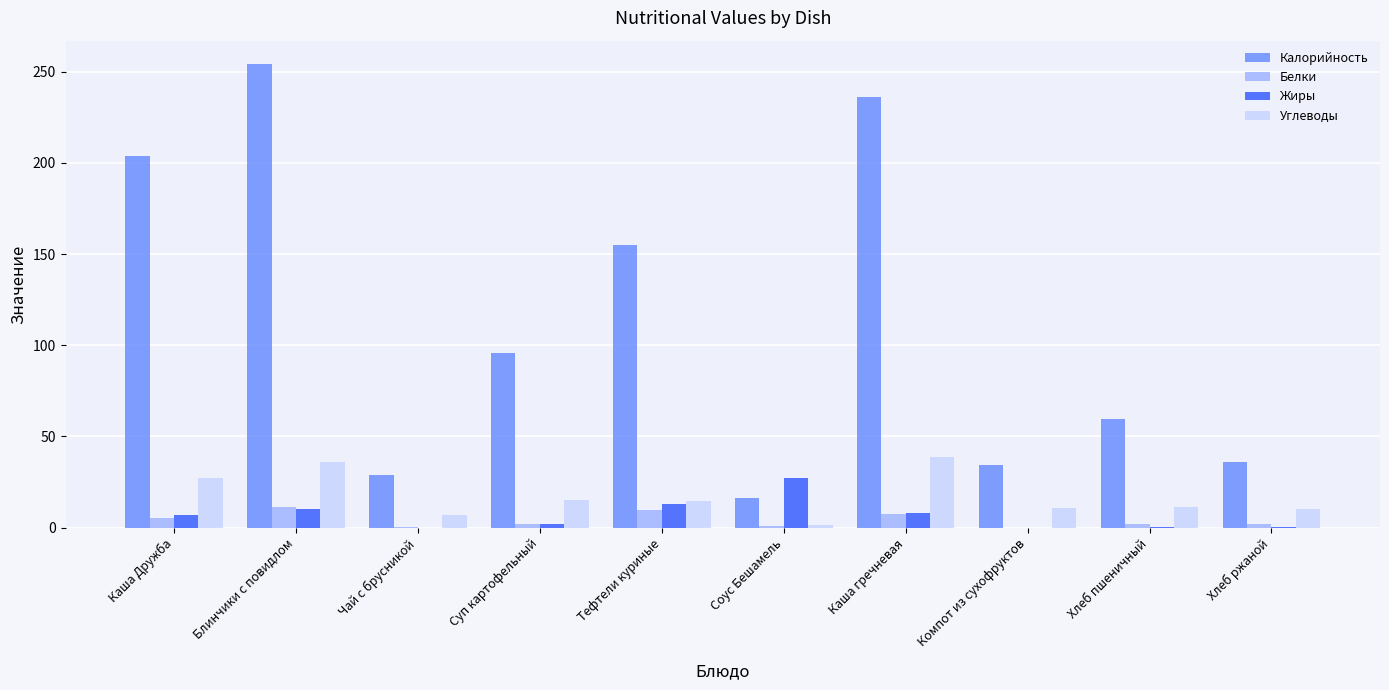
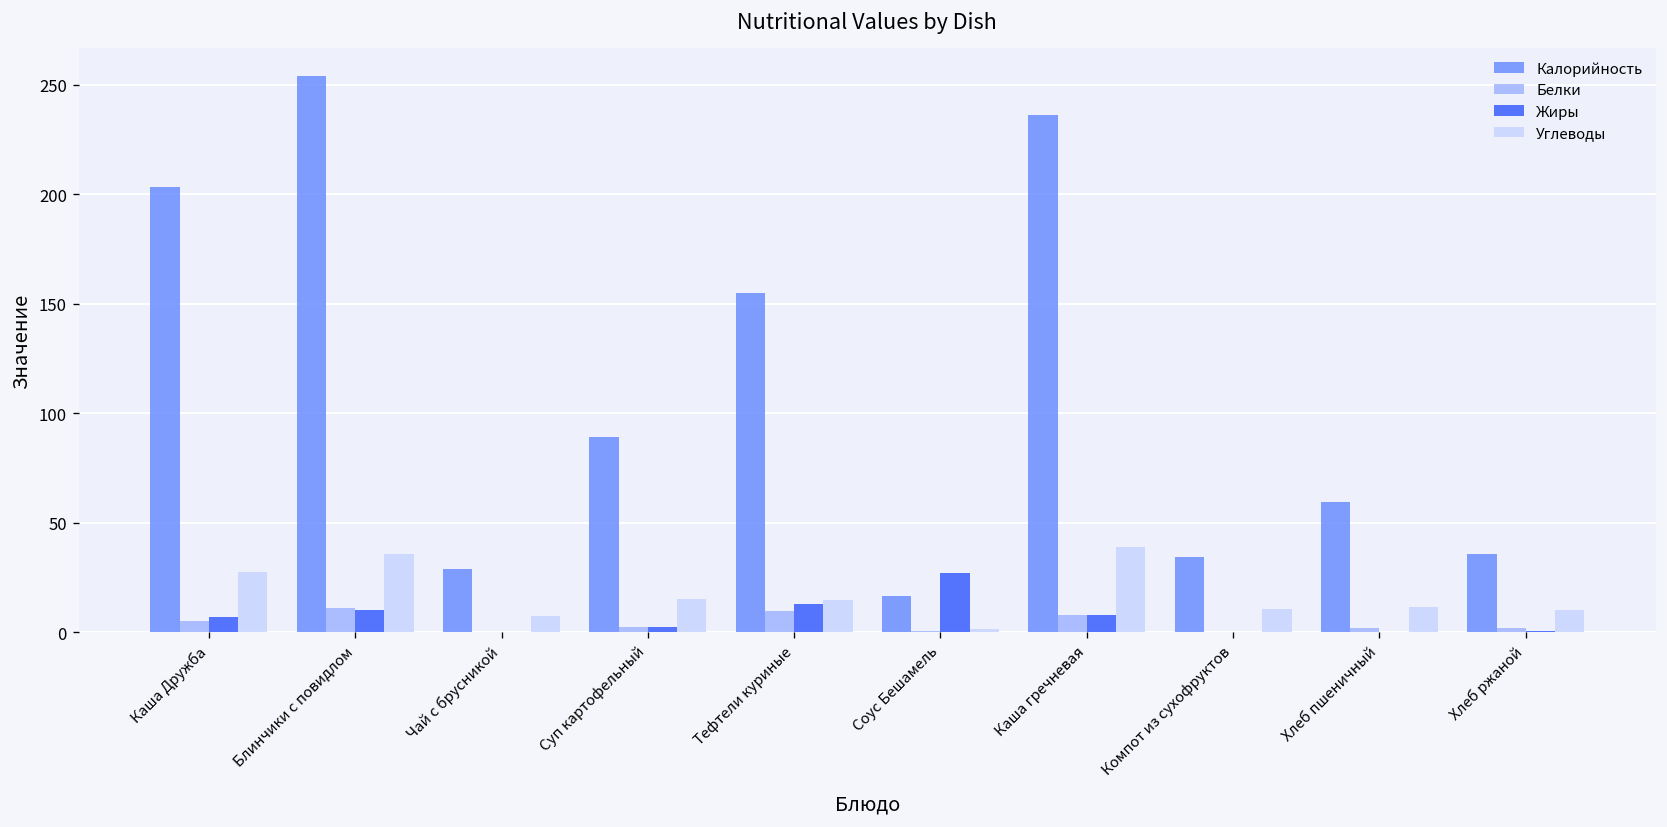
  {
    "Калорийность": {
      "Каша Дружба": 204,
      "Блинчики с повидлом": 254,
      "Чай с брусникой": 29,
-     "Суп картофельный": 96,
+     "Суп картофельный": 89,
      "Тефтели куриные": 155,
      "Соус Бешамель": 16,
      "Каша гречневая": 236,
      "Компот из сухофруктов": 34,
      "Хлеб пшеничный": 60,
      "Хлеб ржаной": 36
    },
    "Жиры": {
      "Каша Дружба": 7,
      "Блинчики с повидлом": 10,
      "Суп картофельный": 2,
      "Тефтели куриные": 13,
      "Соус Бешамель": 27,
      "Каша гречневая": 8,
      "Компот из сухофруктов": 0
    }
  }
